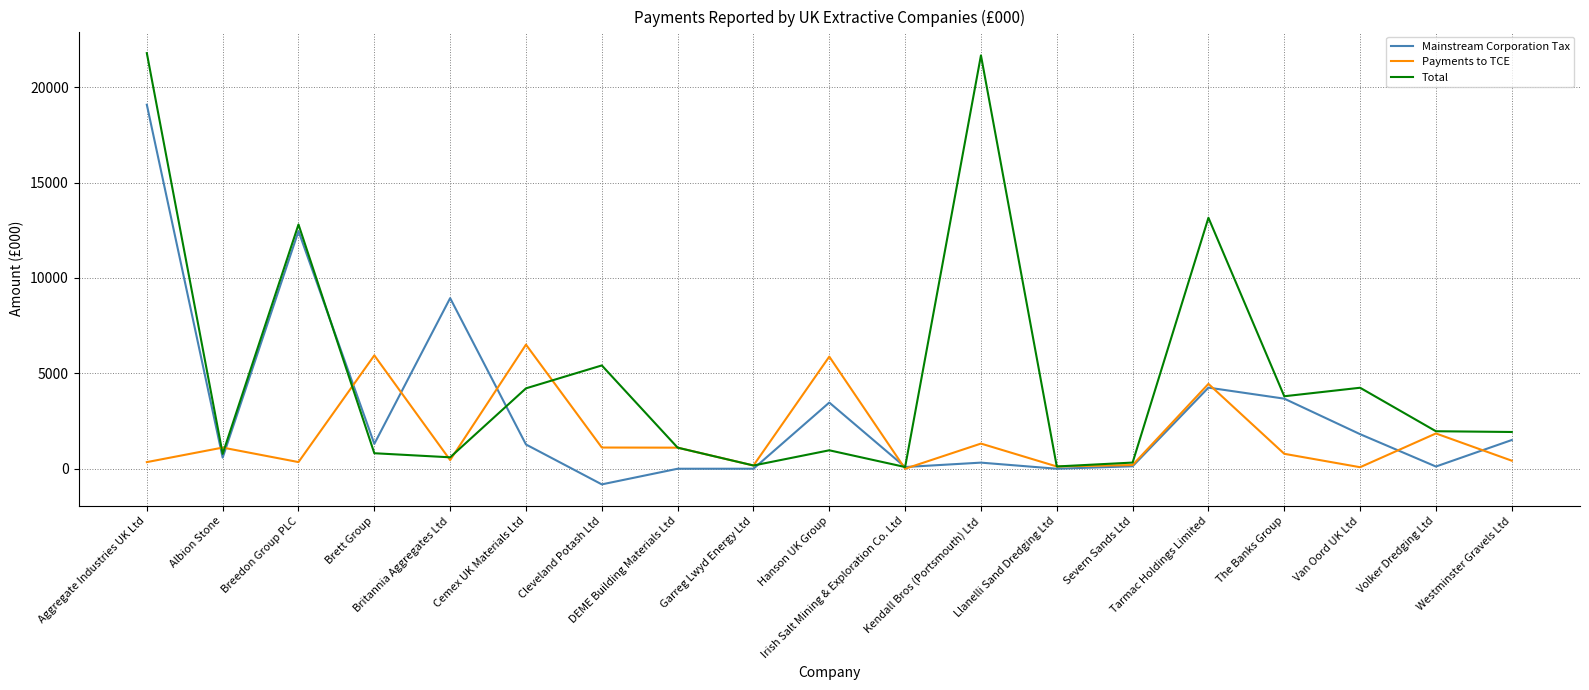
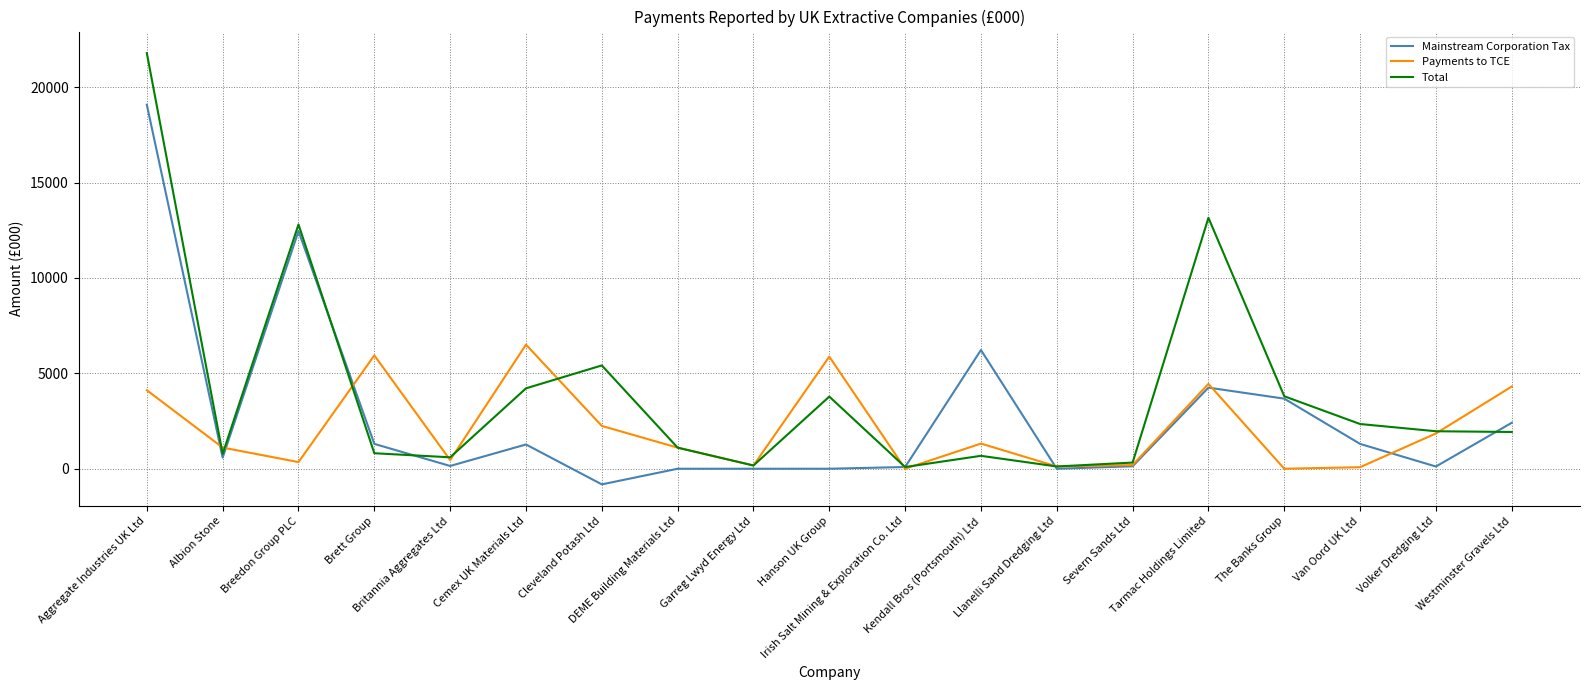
  {
    "Mainstream Corporation Tax": {
      "Aggregate Industries UK Ltd": 19100,
      "Albion Stone": 600,
      "Breedon Group PLC": 12500,
      "Brett Group": 1300,
-     "Britannia Aggregates Ltd": 8900,
+     "Britannia Aggregates Ltd": 100,
      "Cemex UK Materials Ltd": 1300,
      "Cleveland Potash Ltd": -800,
      "DEME Building Materials Ltd": 0,
      "Garreg Lwyd Energy Ltd": 0,
-     "Hanson UK Group": 3500,
-     "Kendall Bros (Portsmouth) Ltd": 300,
+     "Hanson UK Group": 0,
+     "Kendall Bros (Portsmouth) Ltd": 6200,
      "Tarmac Holdings Limited": 4300,
-     "Van Oord UK Ltd": 1800,
+     "Van Oord UK Ltd": 1300,
      "Volker Dredging Ltd": 100,
-     "Westminster Gravels Ltd": 1500
+     "Westminster Gravels Ltd": 2400
    },
    "Payments to TCE": {
-     "Aggregate Industries UK Ltd": 300,
+     "Aggregate Industries UK Ltd": 4100,
      "Albion Stone": 1100,
      "Breedon Group PLC": 300,
      "Brett Group": 5900,
      "Britannia Aggregates Ltd": 500,
      "Cemex UK Materials Ltd": 6500,
-     "Cleveland Potash Ltd": 1100,
+     "Cleveland Potash Ltd": 2200,
      "Hanson UK Group": 5900,
      "Kendall Bros (Portsmouth) Ltd": 1300,
      "Tarmac Holdings Limited": 4400,
-     "The Banks Group": 800,
+     "The Banks Group": 0,
      "Van Oord UK Ltd": 100,
-     "Westminster Gravels Ltd": 400
+     "Westminster Gravels Ltd": 4300
    },
    "Total": {
      "Aggregate Industries UK Ltd": 21800,
      "Albion Stone": 800,
      "Breedon Group PLC": 12800,
      "Brett Group": 800,
      "Britannia Aggregates Ltd": 600,
      "Cemex UK Materials Ltd": 4200,
      "Cleveland Potash Ltd": 5400,
-     "Hanson UK Group": 1000,
-     "Kendall Bros (Portsmouth) Ltd": 21700,
+     "Hanson UK Group": 3800,
+     "Kendall Bros (Portsmouth) Ltd": 700,
      "Tarmac Holdings Limited": 13200,
-     "Van Oord UK Ltd": 4200,
+     "Van Oord UK Ltd": 2300,
      "Westminster Gravels Ltd": 1900
    }
  }
